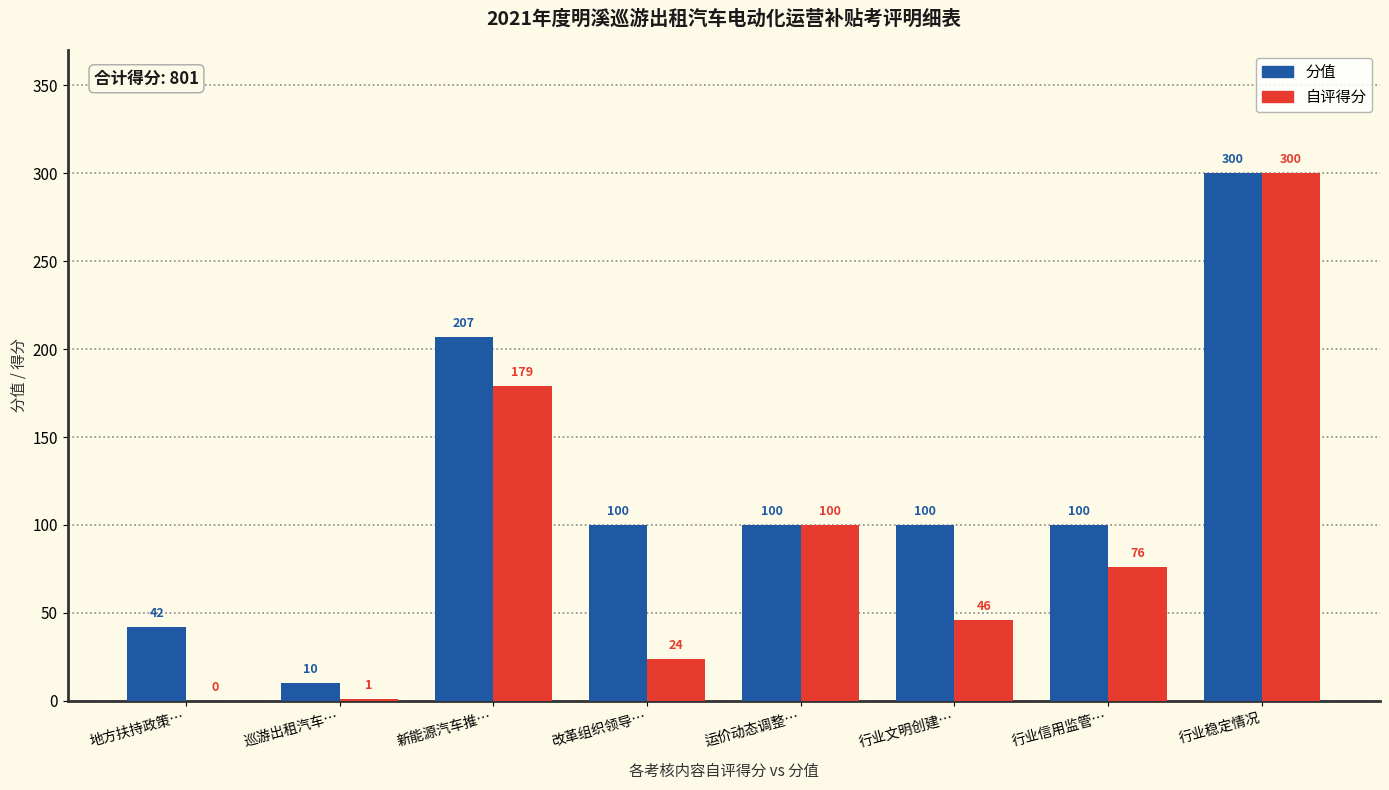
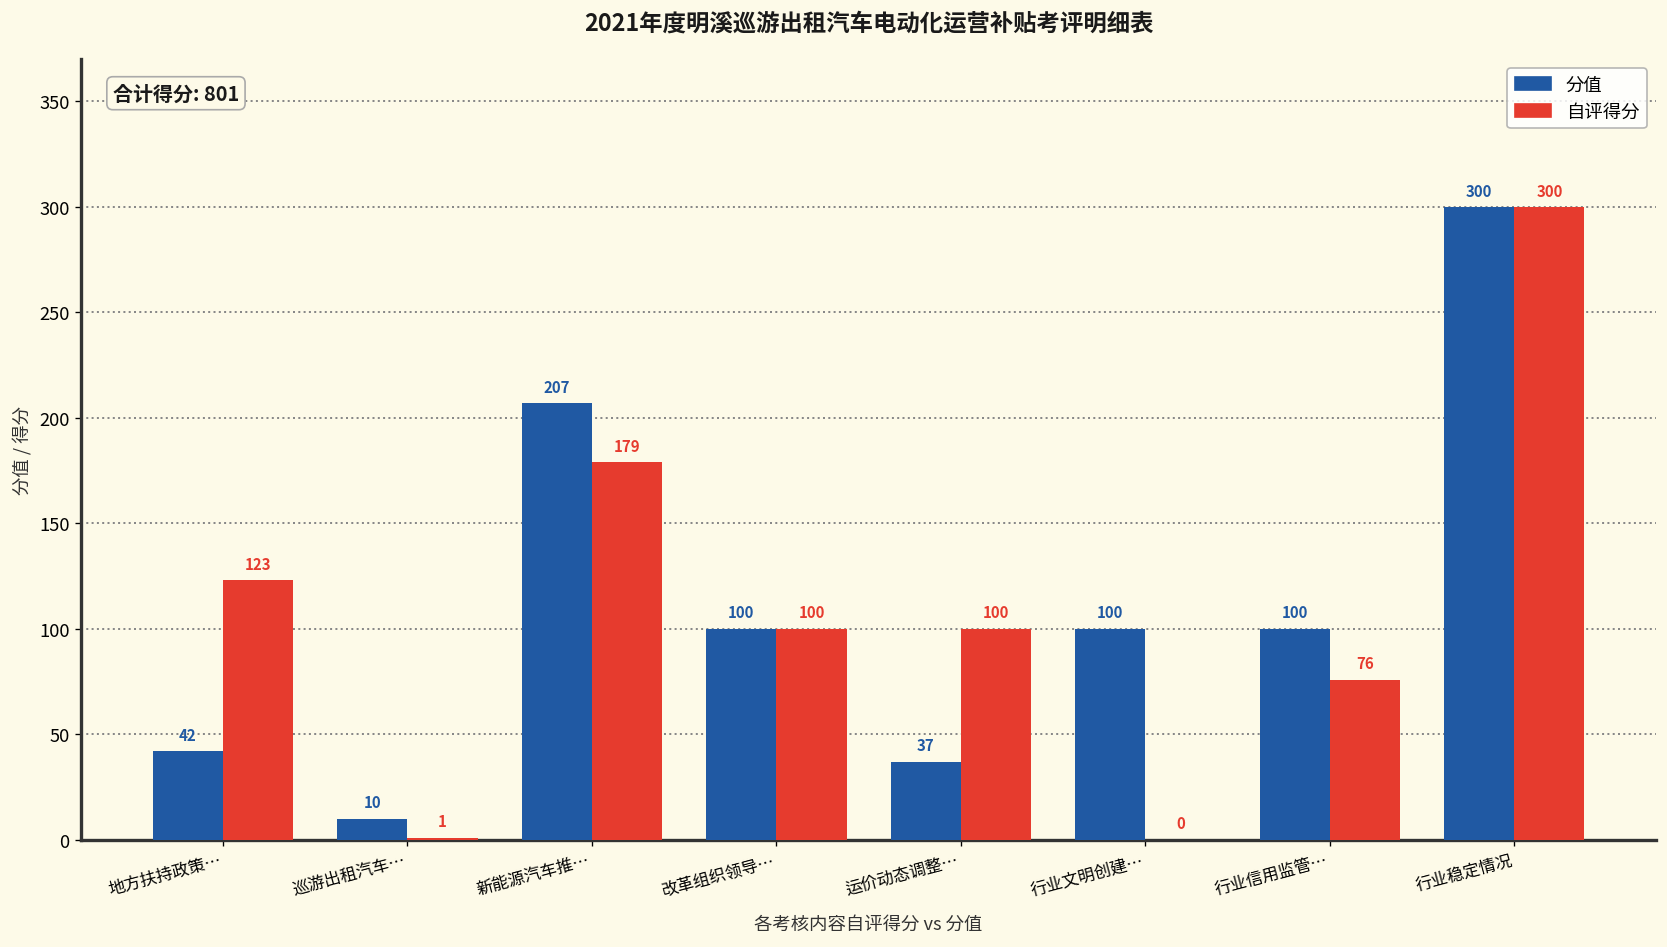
  {
    "分值": {
      "地方扶持政策…": 42,
      "巡游出租汽车…": 10,
      "新能源汽车推…": 207,
      "改革组织领导…": 100,
-     "运价动态调整…": 100,
+     "运价动态调整…": 37,
      "行业文明创建…": 100,
      "行业信用监管…": 100,
      "行业稳定情况": 300
    },
    "自评得分": {
-     "地方扶持政策…": 0,
+     "地方扶持政策…": 123,
      "巡游出租汽车…": 1,
      "新能源汽车推…": 179,
-     "改革组织领导…": 24,
+     "改革组织领导…": 100,
      "运价动态调整…": 100,
-     "行业文明创建…": 46,
+     "行业文明创建…": 0,
      "行业信用监管…": 76,
      "行业稳定情况": 300
    }
  }
